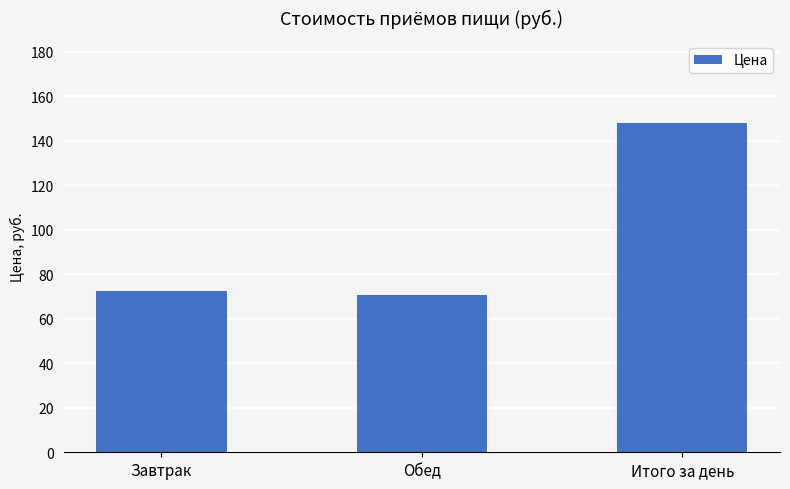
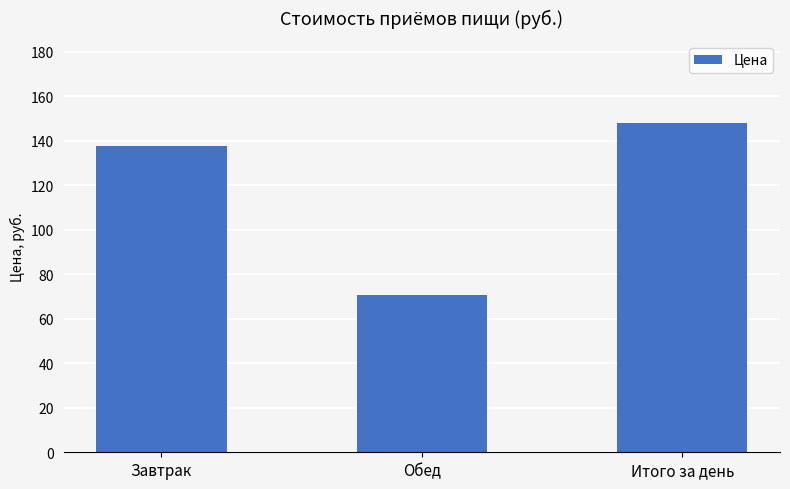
  {
-   "Завтрак": 73,
+   "Завтрак": 138,
    "Обед": 71,
    "Итого за день": 148
  }
